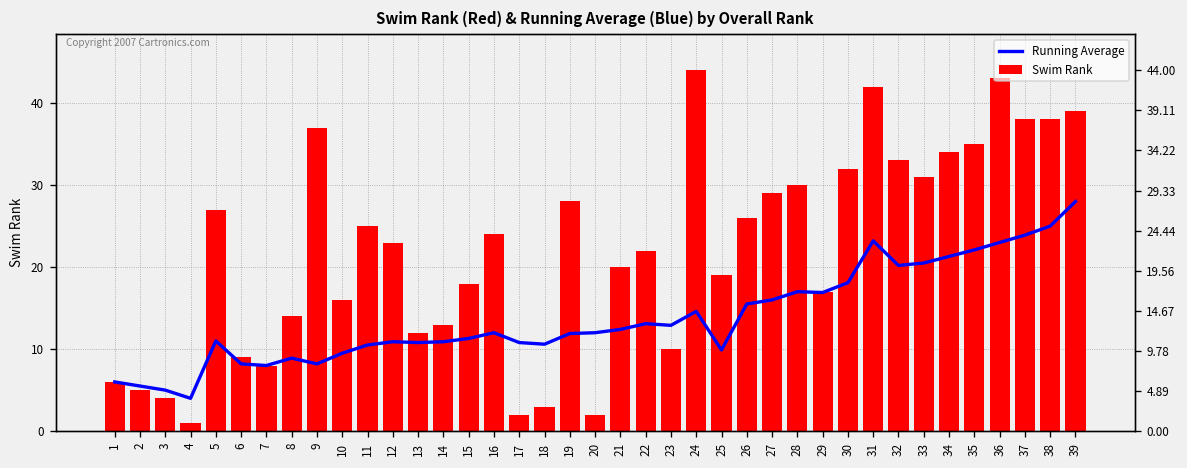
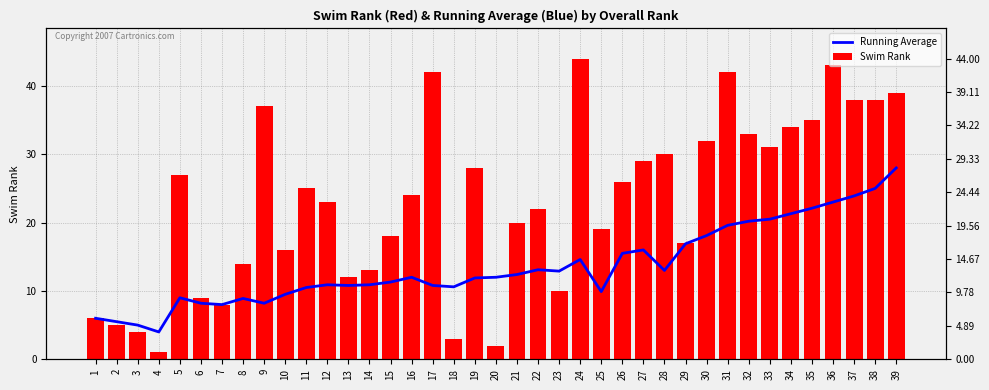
  {
    "Running Average": {
      "1": 6,
      "2": 6,
      "3": 5,
      "4": 4,
-     "5": 11,
+     "5": 9,
      "6": 8,
      "7": 8,
      "8": 9,
      "9": 8,
      "10": 10,
      "11": 11,
      "12": 11,
      "13": 11,
      "14": 11,
      "15": 11,
      "16": 12,
      "17": 11,
      "18": 11,
      "19": 12,
      "20": 12,
      "21": 12,
      "22": 13,
      "23": 13,
      "24": 15,
      "25": 10,
      "26": 16,
      "27": 16,
-     "28": 17,
+     "28": 13,
      "29": 17,
      "30": 18,
-     "31": 23,
+     "31": 20,
      "32": 20,
      "33": 21,
      "34": 21,
      "35": 22,
      "36": 23,
      "37": 24,
      "38": 25,
      "39": 28
    },
    "Swim Rank": {
      "1": 6,
      "2": 5,
      "3": 4,
      "4": 1,
      "5": 27,
      "6": 9,
      "7": 8,
      "8": 14,
      "9": 37,
      "10": 16,
      "11": 25,
      "12": 23,
      "13": 12,
      "14": 13,
      "15": 18,
      "16": 24,
-     "17": 2,
+     "17": 42,
      "18": 3,
      "19": 28,
      "20": 2,
      "21": 20,
      "22": 22,
      "23": 10,
      "24": 44,
      "25": 19,
      "26": 26,
      "27": 29,
      "28": 30,
      "29": 17,
      "30": 32,
      "31": 42,
      "32": 33,
      "33": 31,
      "34": 34,
      "35": 35,
      "37": 38,
      "38": 38,
      "39": 39
    }
  }
